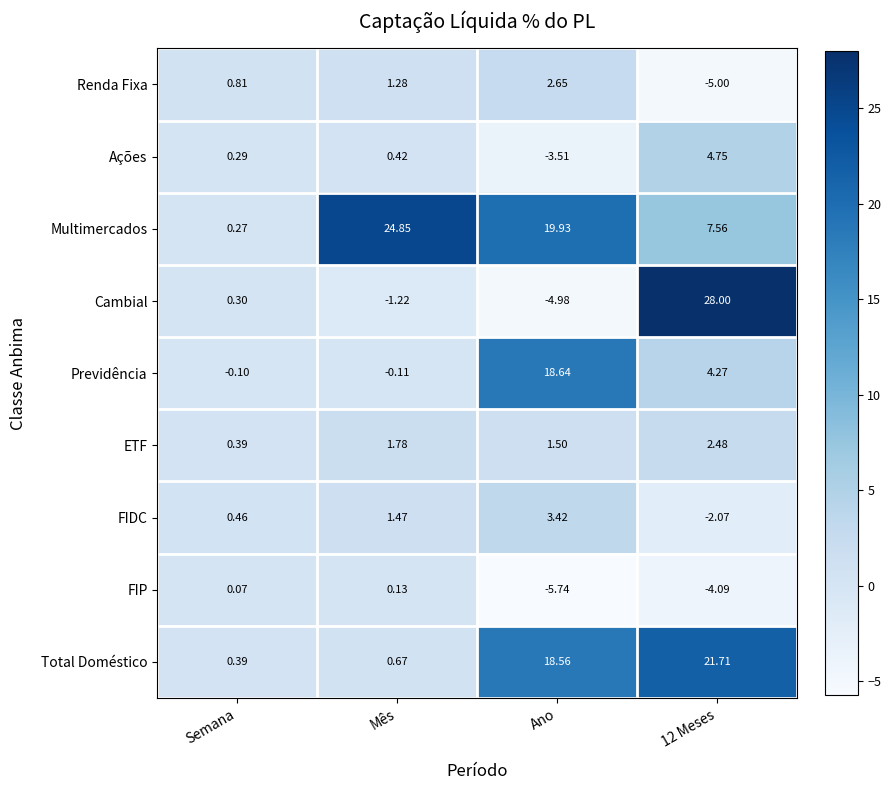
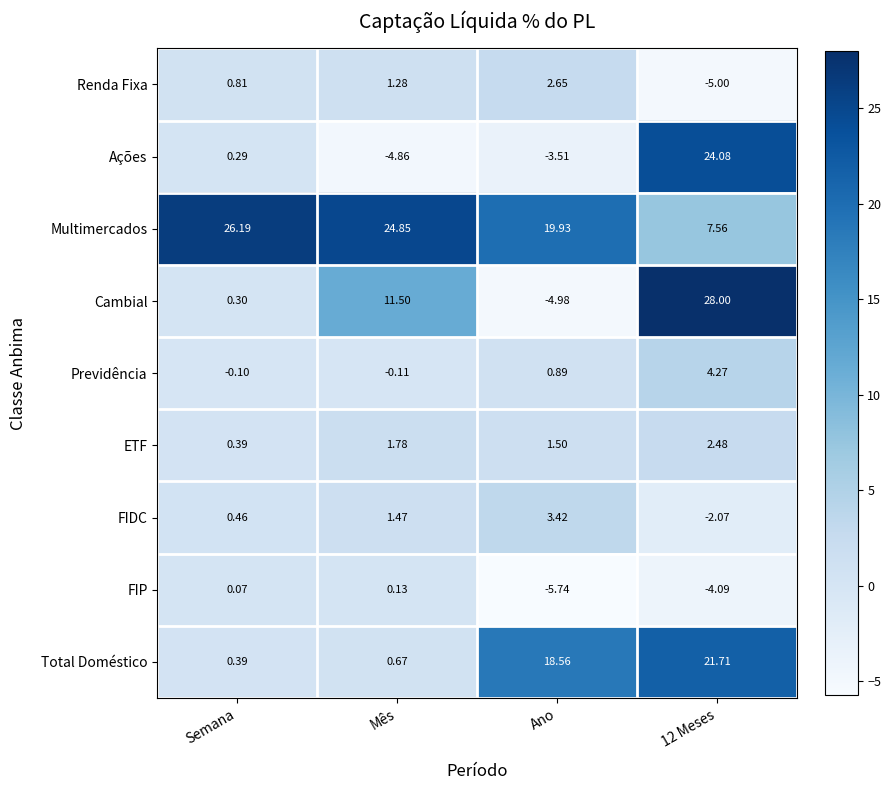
  {
    "Renda Fixa": {
      "Semana": 0.81,
      "Mês": 1.28,
      "Ano": 2.65,
      "12 Meses": -5.00
    },
    "Ações": {
      "Semana": 0.29,
-     "Mês": 0.42,
+     "Mês": -4.86,
      "Ano": -3.51,
-     "12 Meses": 4.75
+     "12 Meses": 24.08
    },
    "Multimercados": {
-     "Semana": 0.27,
+     "Semana": 26.19,
      "Mês": 24.85,
      "Ano": 19.93,
      "12 Meses": 7.56
    },
    "Cambial": {
      "Semana": 0.30,
-     "Mês": -1.22,
+     "Mês": 11.50,
      "Ano": -4.98,
      "12 Meses": 28.00
    },
    "Previdência": {
      "Semana": -0.10,
      "Mês": -0.11,
-     "Ano": 18.64,
+     "Ano": 0.89,
      "12 Meses": 4.27
    },
    "ETF": {
      "Semana": 0.39,
      "Mês": 1.78,
      "Ano": 1.50,
      "12 Meses": 2.48
    },
    "FIDC": {
      "Semana": 0.46,
      "Mês": 1.47,
      "Ano": 3.42,
      "12 Meses": -2.07
    },
    "FIP": {
      "Semana": 0.07,
      "Mês": 0.13,
      "Ano": -5.74,
      "12 Meses": -4.09
    },
    "Total Doméstico": {
      "Semana": 0.39,
      "Mês": 0.67,
      "Ano": 18.56,
      "12 Meses": 21.71
    }
  }
